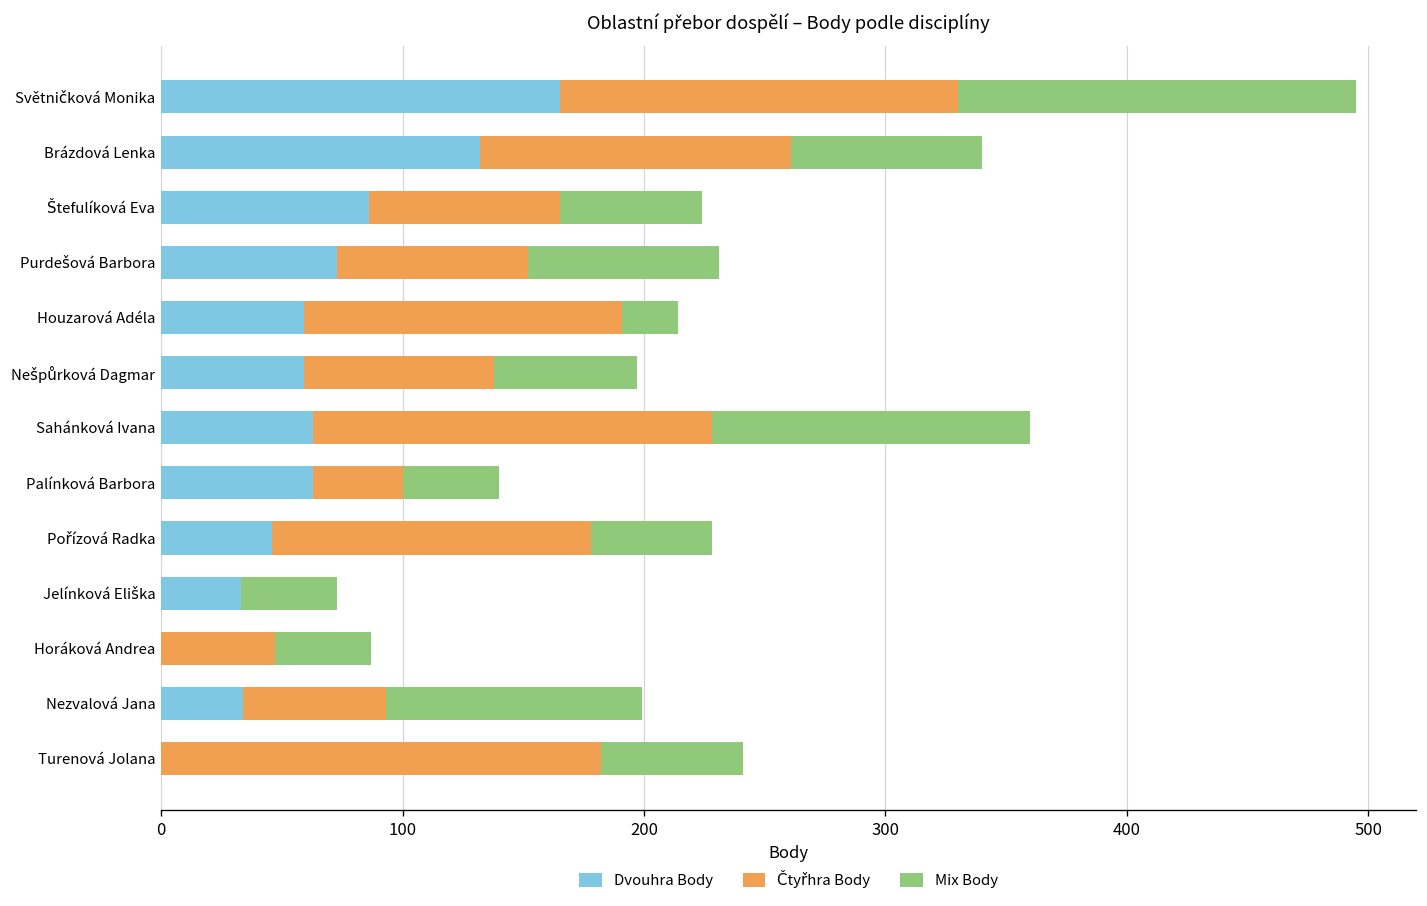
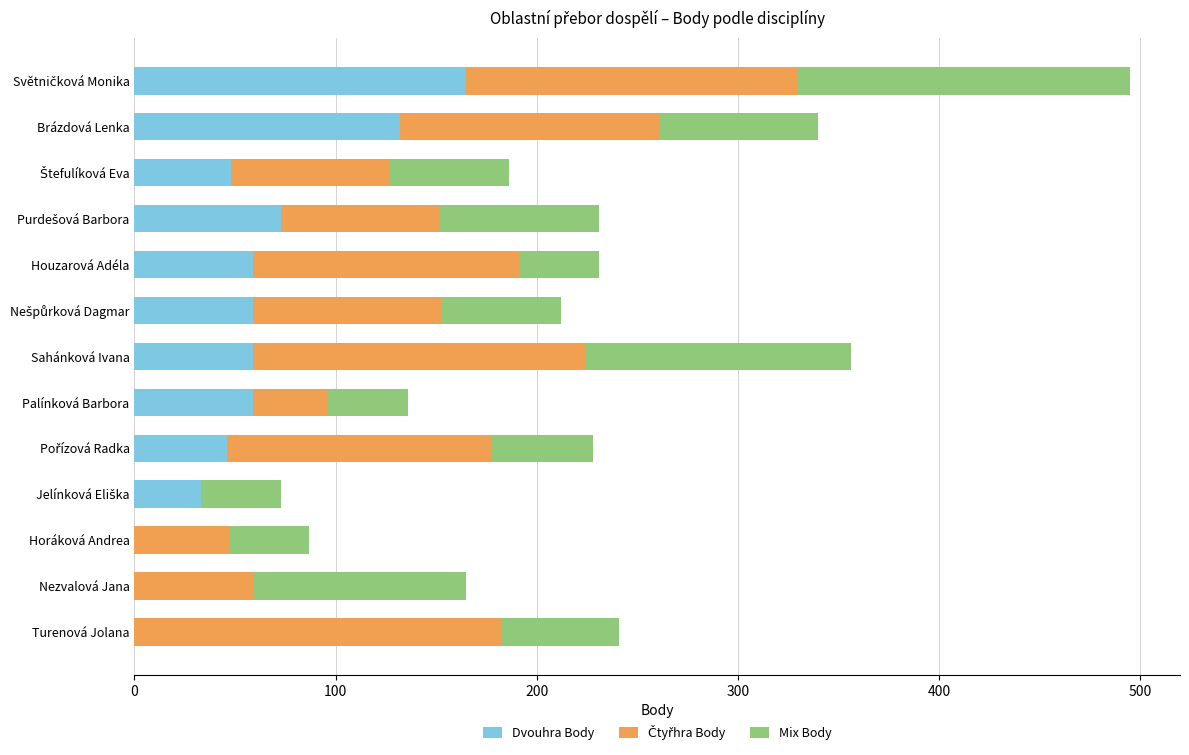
  {
    "Dvouhra Body": {
      "Světničková Monika": 165,
      "Brázdová Lenka": 132,
-     "Štefulíková Eva": 86,
+     "Štefulíková Eva": 48,
      "Purdešová Barbora": 73,
      "Houzarová Adéla": 59,
      "Nešpůrková Dagmar": 59,
-     "Sahánková Ivana": 63,
-     "Palínková Barbora": 63,
+     "Sahánková Ivana": 59,
+     "Palínková Barbora": 59,
      "Pořízová Radka": 46,
      "Jelínková Eliška": 33,
      "Horáková Andrea": 0,
-     "Nezvalová Jana": 34,
+     "Nezvalová Jana": 0,
      "Turenová Jolana": 0
    },
    "Čtyřhra Body": {
      "Světničková Monika": 165,
      "Brázdová Lenka": 129,
      "Štefulíková Eva": 79,
      "Purdešová Barbora": 79,
      "Houzarová Adéla": 132,
-     "Nešpůrková Dagmar": 79,
+     "Nešpůrková Dagmar": 94,
      "Sahánková Ivana": 165,
      "Palínková Barbora": 37,
      "Pořízová Radka": 132,
      "Jelínková Eliška": 0,
      "Horáková Andrea": 47,
      "Nezvalová Jana": 59,
      "Turenová Jolana": 182
    },
    "Mix Body": {
      "Světničková Monika": 165,
      "Brázdová Lenka": 79,
      "Štefulíková Eva": 59,
      "Purdešová Barbora": 79,
-     "Houzarová Adéla": 23,
+     "Houzarová Adéla": 40,
      "Nešpůrková Dagmar": 59,
      "Sahánková Ivana": 132,
      "Palínková Barbora": 40,
      "Pořízová Radka": 50,
      "Jelínková Eliška": 40,
      "Horáková Andrea": 40,
      "Nezvalová Jana": 106,
      "Turenová Jolana": 59
    }
  }
